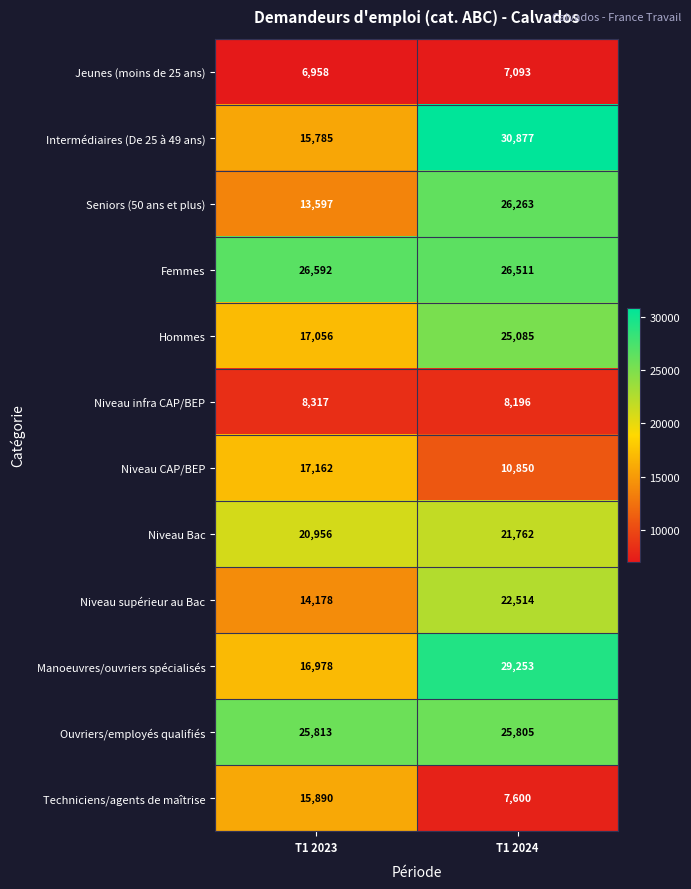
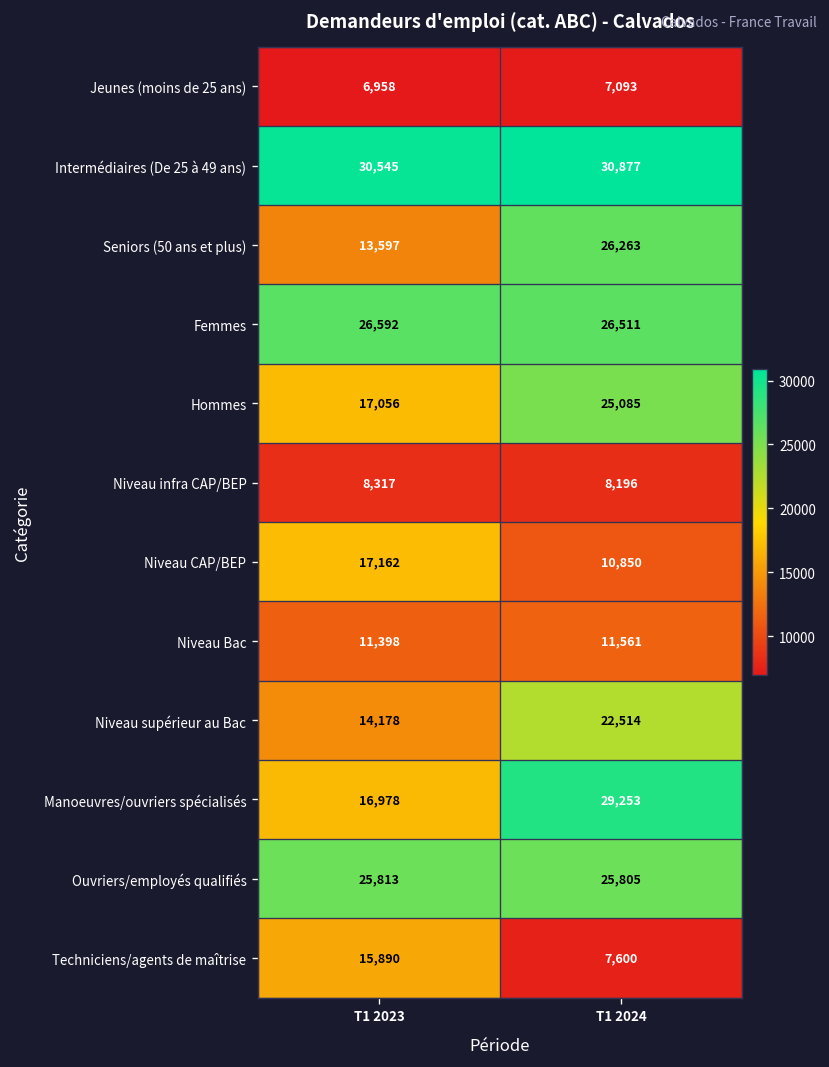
  {
    "Jeunes (moins de 25 ans)": {
      "T1 2023": "6,958",
      "T1 2024": "7,093"
    },
    "Intermédiaires (De 25 à 49 ans)": {
-     "T1 2023": "15,785",
+     "T1 2023": "30,545",
      "T1 2024": "30,877"
    },
    "Seniors (50 ans et plus)": {
      "T1 2023": "13,597",
      "T1 2024": "26,263"
    },
    "Femmes": {
      "T1 2023": "26,592",
      "T1 2024": "26,511"
    },
    "Hommes": {
      "T1 2023": "17,056",
      "T1 2024": "25,085"
    },
    "Niveau infra CAP/BEP": {
      "T1 2023": "8,317",
      "T1 2024": "8,196"
    },
    "Niveau CAP/BEP": {
      "T1 2023": "17,162",
      "T1 2024": "10,850"
    },
    "Niveau Bac": {
-     "T1 2023": "20,956",
-     "T1 2024": "21,762"
+     "T1 2023": "11,398",
+     "T1 2024": "11,561"
    },
    "Niveau supérieur au Bac": {
      "T1 2023": "14,178",
      "T1 2024": "22,514"
    },
    "Manoeuvres/ouvriers spécialisés": {
      "T1 2023": "16,978",
      "T1 2024": "29,253"
    },
    "Ouvriers/employés qualifiés": {
      "T1 2023": "25,813",
      "T1 2024": "25,805"
    },
    "Techniciens/agents de maîtrise": {
      "T1 2023": "15,890",
      "T1 2024": "7,600"
    }
  }
